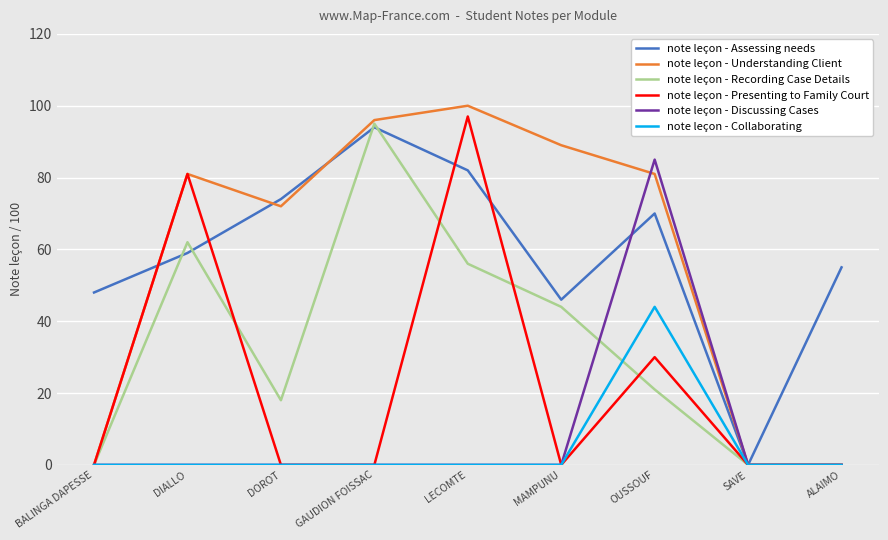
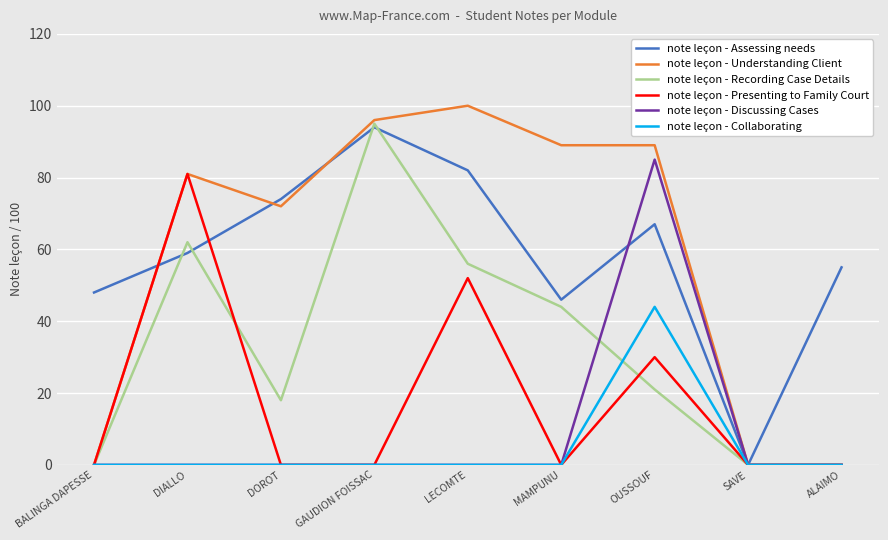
  {
    "note leçon - Assessing needs": {
      "BALINGA DAPESSE": 48,
      "DIALLO": 59,
      "DOROT": 74,
      "GAUDION FOISSAC": 94,
      "LECOMTE": 82,
      "MAMPUNU": 46,
-     "OUSSOUF": 70,
+     "OUSSOUF": 67,
      "ALAIMO": 55
    },
    "note leçon - Understanding Client": {
      "DOROT": 72,
      "GAUDION FOISSAC": 96,
      "LECOMTE": 100,
      "MAMPUNU": 89,
-     "OUSSOUF": 81
+     "OUSSOUF": 89
    },
    "note leçon - Recording Case Details": {
      "DIALLO": 62,
      "DOROT": 18,
      "GAUDION FOISSAC": 95,
      "LECOMTE": 56,
      "MAMPUNU": 44,
      "OUSSOUF": 21
    },
    "note leçon - Presenting to Family Court": {
-     "LECOMTE": 97,
+     "LECOMTE": 52,
      "OUSSOUF": 30
    },
    "note leçon - Discussing Cases": {
      "OUSSOUF": 85
    },
    "note leçon - Collaborating": {
      "OUSSOUF": 44
    }
  }
